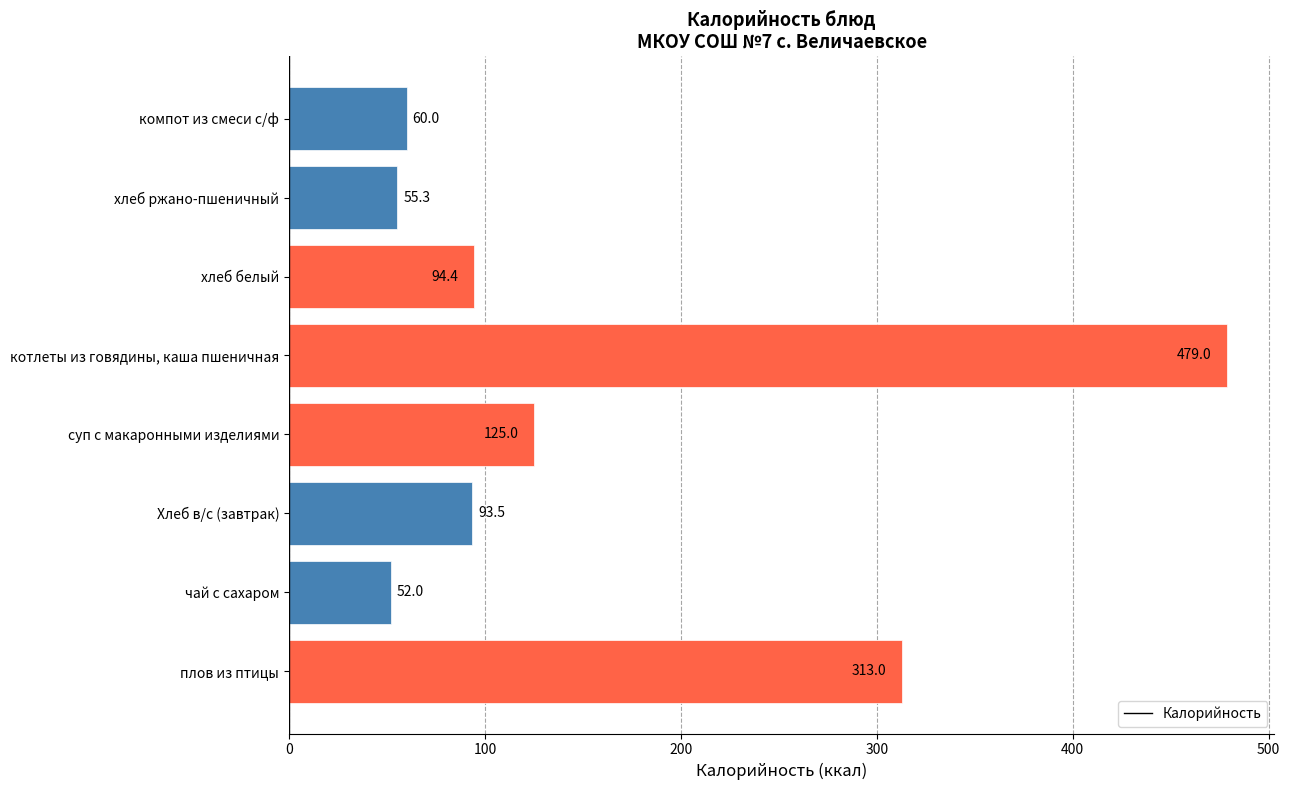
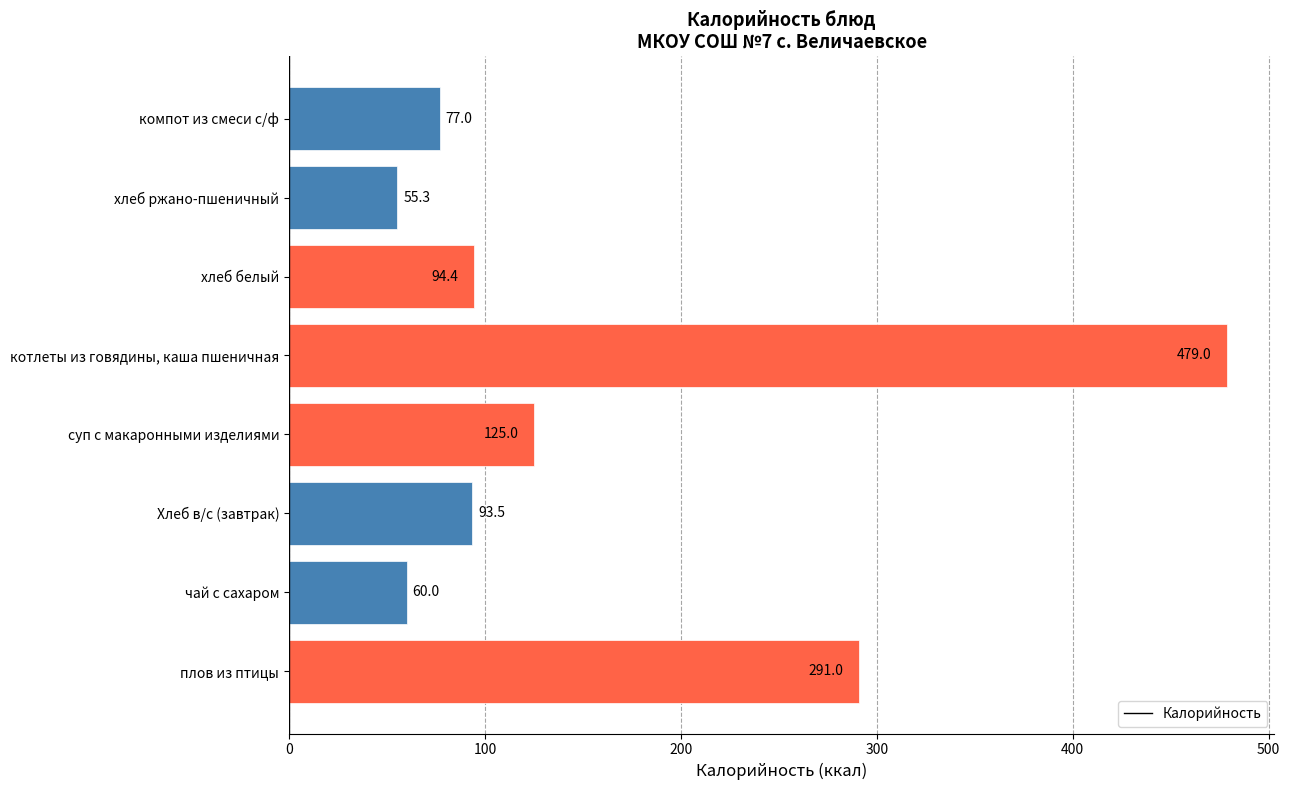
  {
-   "компот из смеси с/ф": 60.0,
+   "компот из смеси с/ф": 77.0,
    "хлеб ржано-пшеничный": 55.3,
    "хлеб белый": 94.4,
    "котлеты из говядины, каша пшеничная": 479.0,
    "суп с макаронными изделиями": 125.0,
    "Хлеб в/с (завтрак)": 93.5,
-   "чай с сахаром": 52.0,
-   "плов из птицы": 313.0
+   "чай с сахаром": 60.0,
+   "плов из птицы": 291.0
  }
